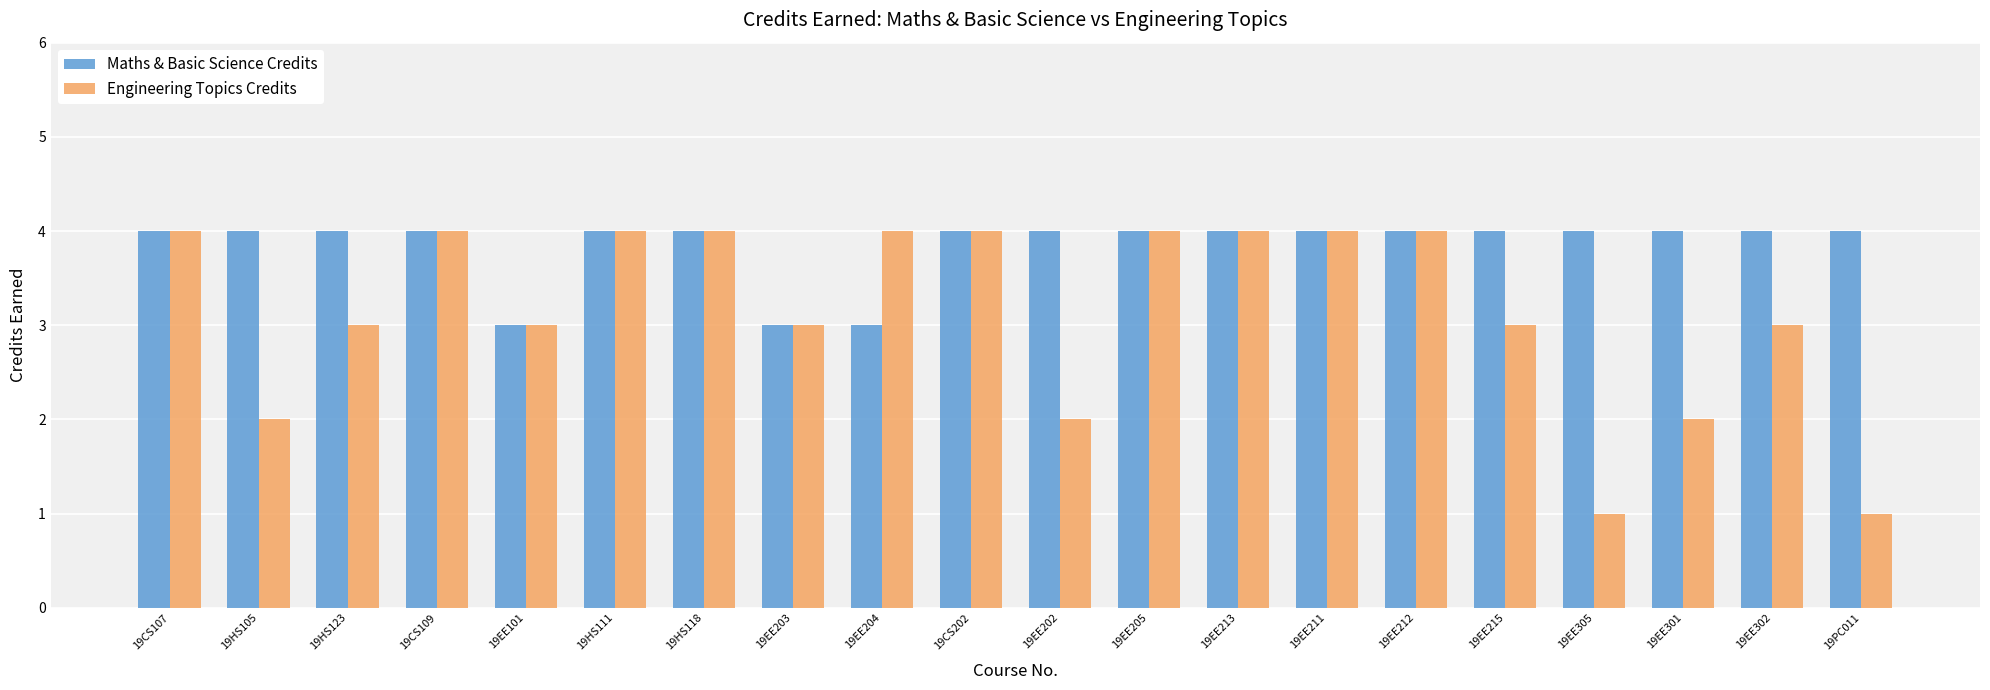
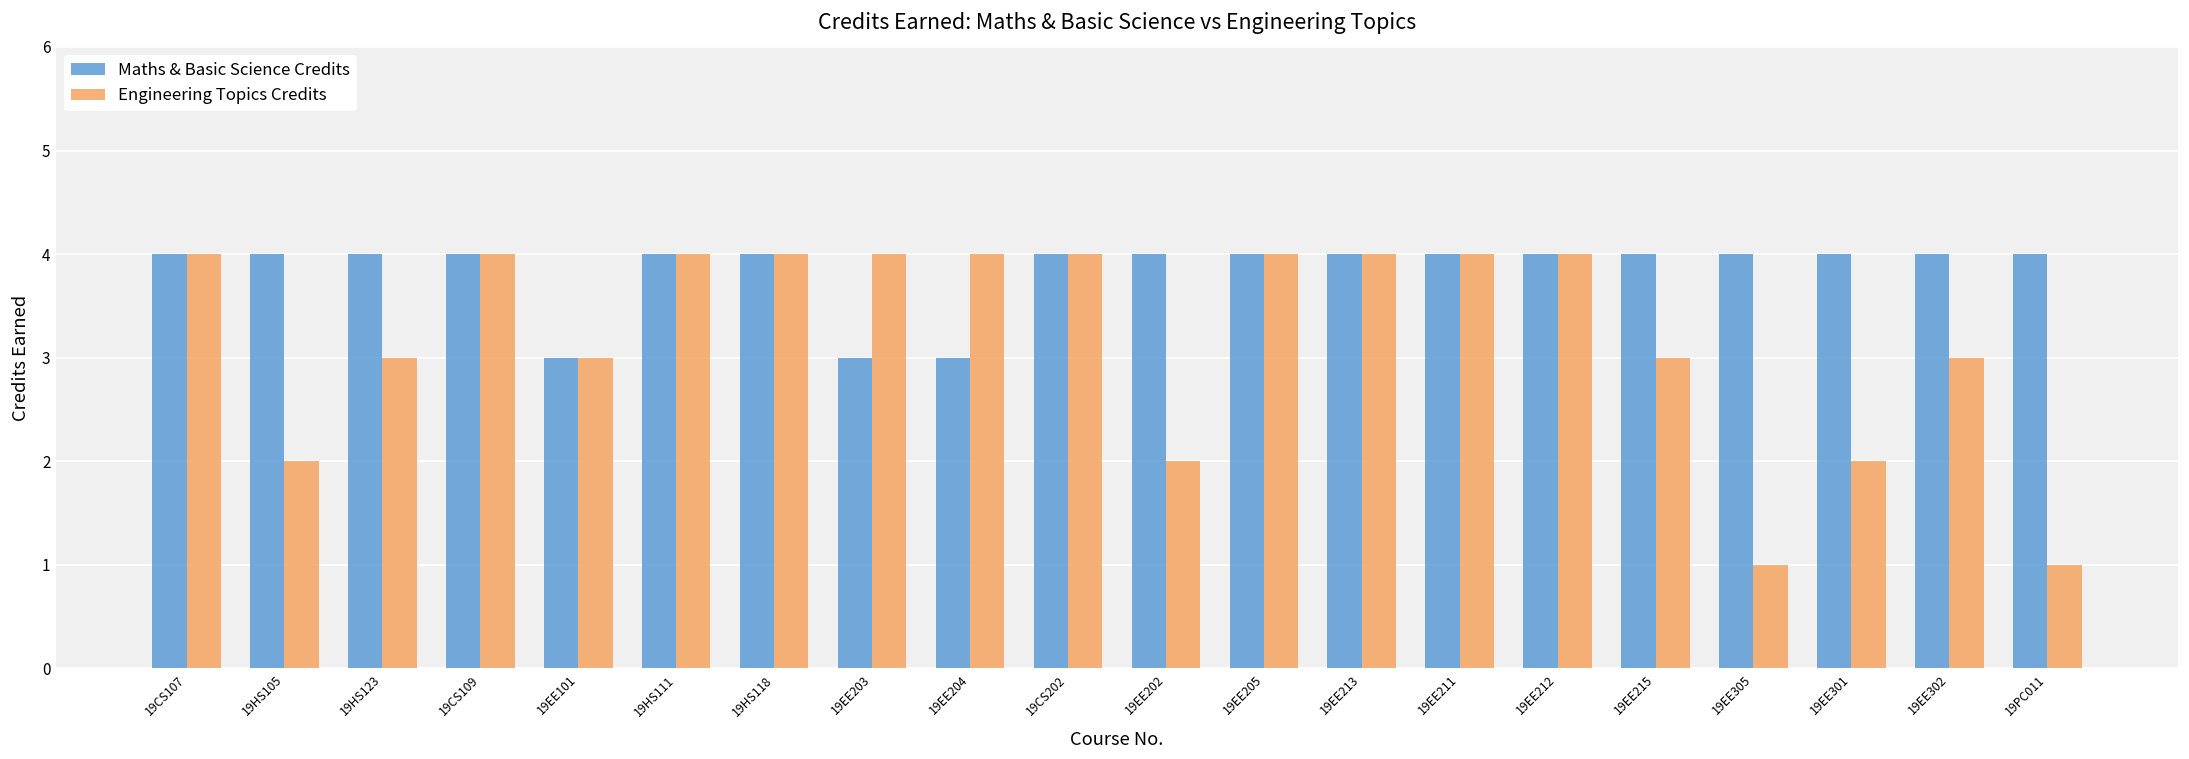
  {
    "Maths & Basic Science Credits": {
      "19CS107": 4,
      "19HS105": 4,
      "19HS123": 4,
      "19CS109": 4,
      "19EE101": 3,
      "19HS111": 4,
      "19HS118": 4,
      "19EE203": 3,
      "19EE204": 3,
      "19CS202": 4,
      "19EE202": 4,
      "19EE205": 4,
      "19EE213": 4,
      "19EE211": 4,
      "19EE212": 4,
      "19EE215": 4,
      "19EE305": 4,
      "19EE301": 4,
      "19EE302": 4,
      "19PC011": 4
    },
    "Engineering Topics Credits": {
      "19CS107": 4,
      "19HS105": 2,
      "19HS123": 3,
      "19CS109": 4,
      "19EE101": 3,
      "19HS111": 4,
      "19HS118": 4,
-     "19EE203": 3,
+     "19EE203": 4,
      "19EE204": 4,
      "19CS202": 4,
      "19EE202": 2,
      "19EE205": 4,
      "19EE213": 4,
      "19EE211": 4,
      "19EE212": 4,
      "19EE215": 3,
      "19EE305": 1,
      "19EE301": 2,
      "19EE302": 3,
      "19PC011": 1
    }
  }
